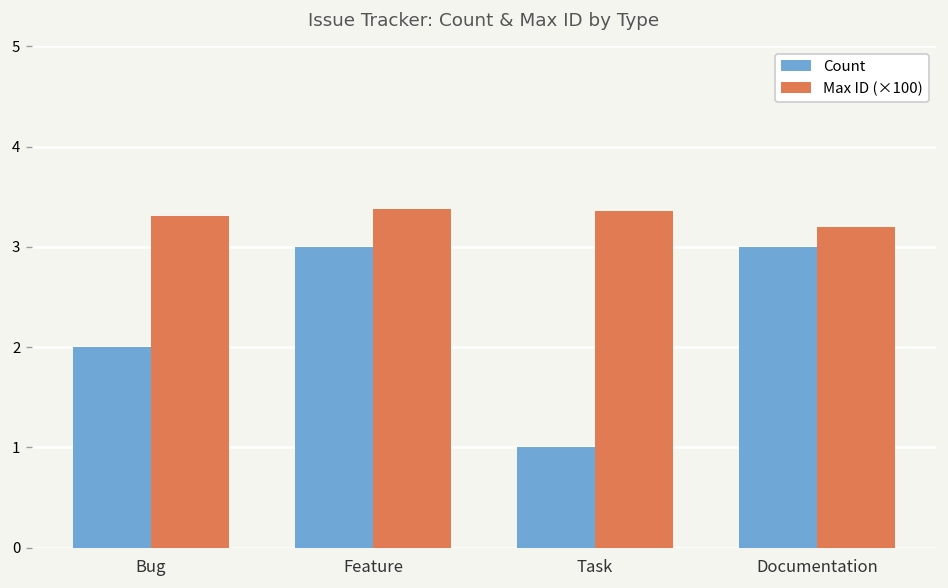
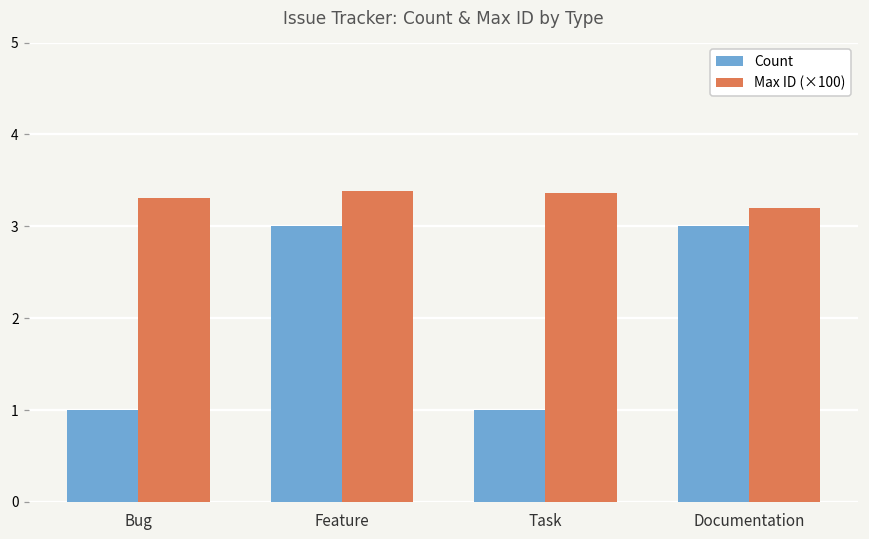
  {
    "Count": {
-     "Bug": 2,
+     "Bug": 1,
      "Feature": 3,
      "Task": 1,
      "Documentation": 3
    },
    "Max ID (×100)": {
      "Bug": 3.3,
      "Feature": 3.4,
      "Task": 3.4,
      "Documentation": 3.2
    }
  }
